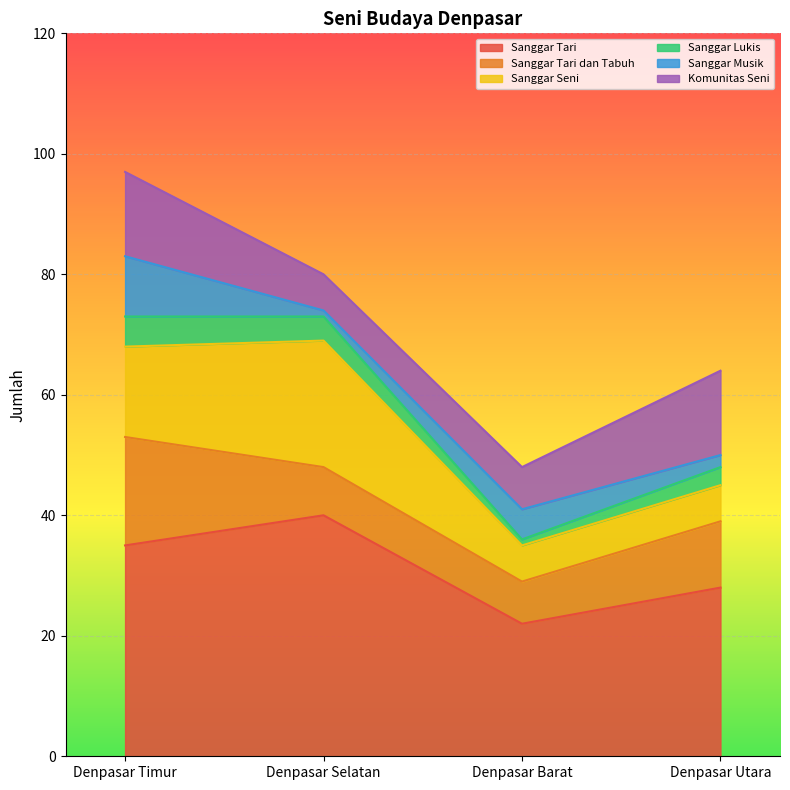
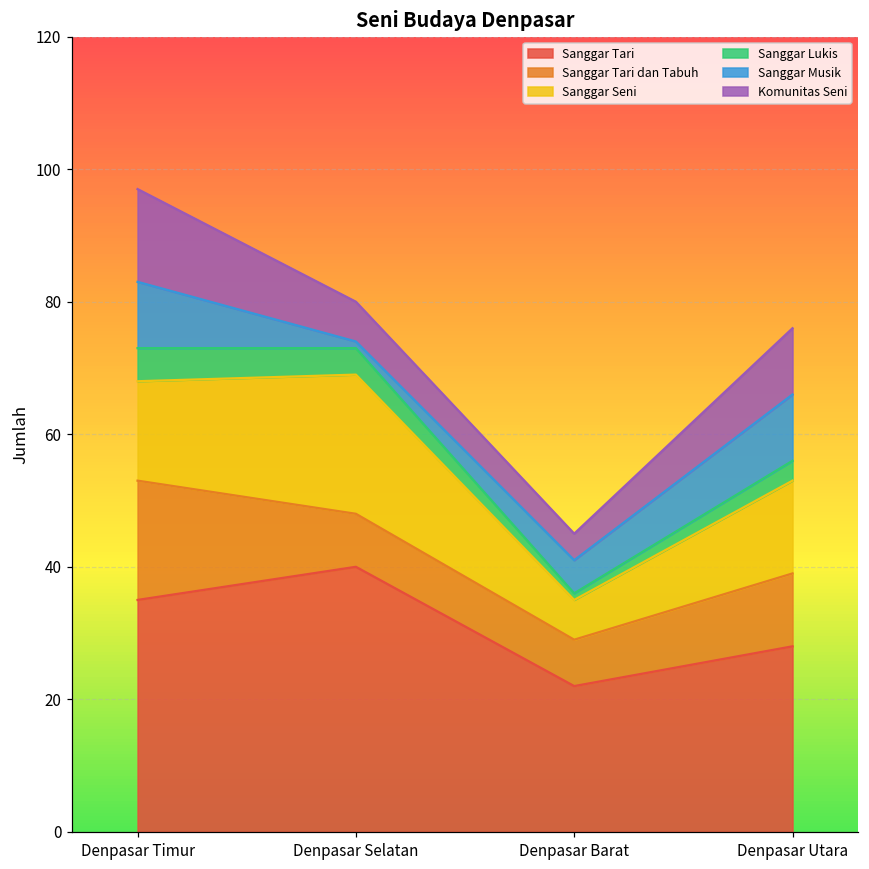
  {
    "Sanggar Seni": {
      "Denpasar Timur": 15,
      "Denpasar Selatan": 21,
      "Denpasar Barat": 6,
-     "Denpasar Utara": 6
+     "Denpasar Utara": 14
    },
    "Sanggar Lukis": {
      "Denpasar Timur": 5,
      "Denpasar Selatan": 4,
      "Denpasar Barat": 1,
      "Denpasar Utara": 3
    },
    "Sanggar Musik": {
      "Denpasar Timur": 10,
      "Denpasar Selatan": 1,
      "Denpasar Barat": 5,
-     "Denpasar Utara": 2
+     "Denpasar Utara": 10
    },
    "Komunitas Seni": {
      "Denpasar Timur": 14,
      "Denpasar Selatan": 6,
-     "Denpasar Barat": 7,
-     "Denpasar Utara": 14
+     "Denpasar Barat": 4,
+     "Denpasar Utara": 10
    }
  }
